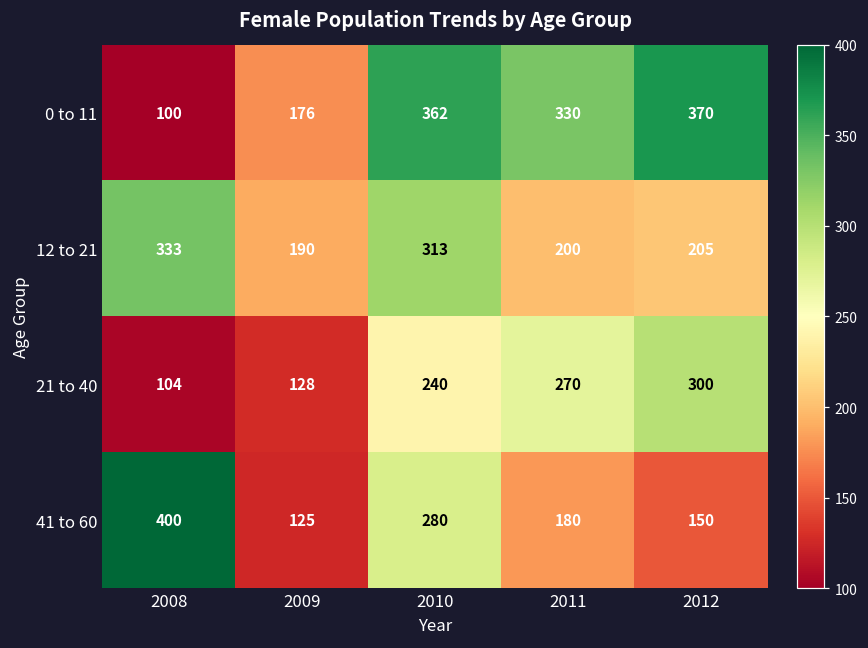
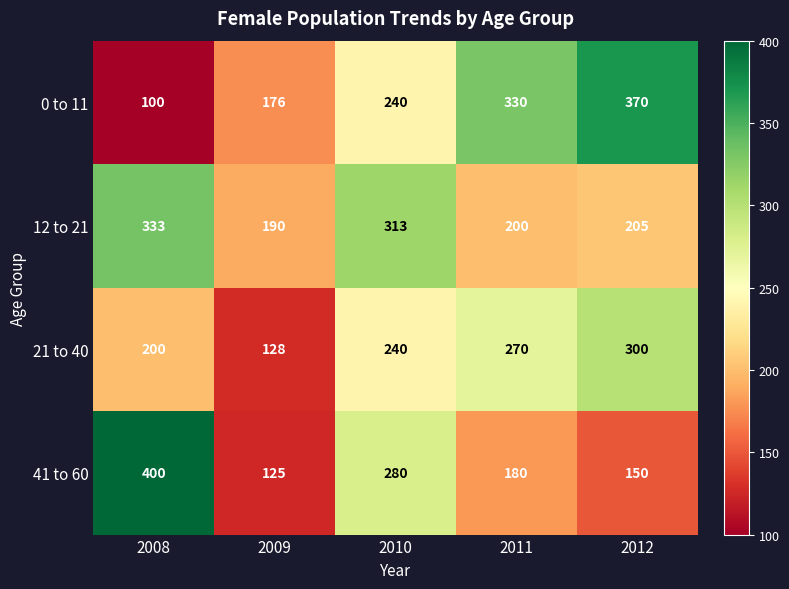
  {
    "0 to 11": {
      "2008": 100,
      "2009": 176,
-     "2010": 362,
+     "2010": 240,
      "2011": 330,
      "2012": 370
    },
    "12 to 21": {
      "2008": 333,
      "2009": 190,
      "2010": 313,
      "2011": 200,
      "2012": 205
    },
    "21 to 40": {
-     "2008": 104,
+     "2008": 200,
      "2009": 128,
      "2010": 240,
      "2011": 270,
      "2012": 300
    },
    "41 to 60": {
      "2008": 400,
      "2009": 125,
      "2010": 280,
      "2011": 180,
      "2012": 150
    }
  }
